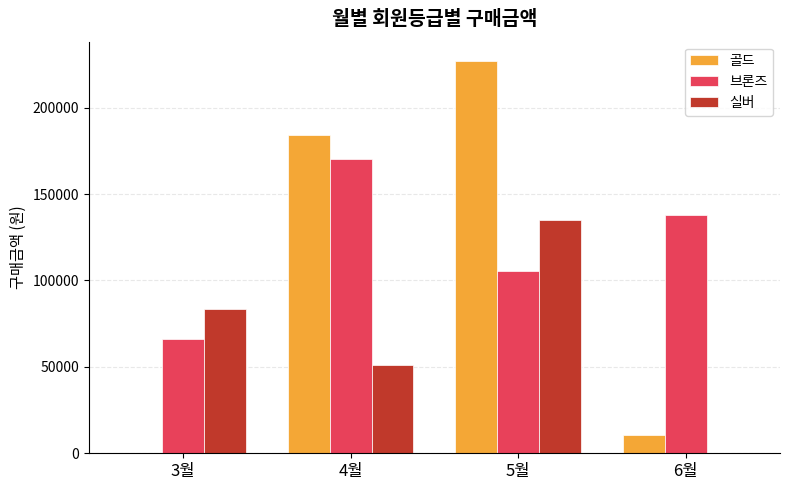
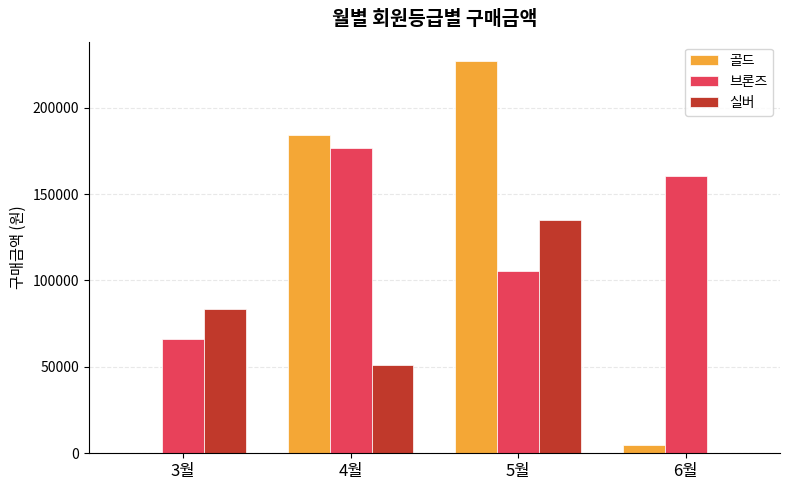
  {
    "골드": {
      "3월": 0,
      "4월": 184000,
      "5월": 227000,
-     "6월": 11000
+     "6월": 5000
    },
    "브론즈": {
      "3월": 66000,
-     "4월": 170000,
+     "4월": 177000,
      "5월": 105000,
-     "6월": 138000
+     "6월": 160000
    },
    "실버": {
      "3월": 83000,
      "4월": 51000,
      "5월": 135000,
      "6월": 0
    }
  }
